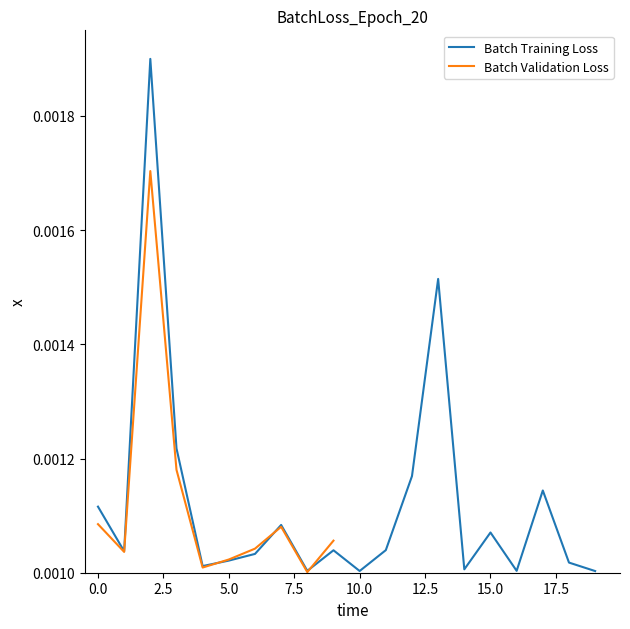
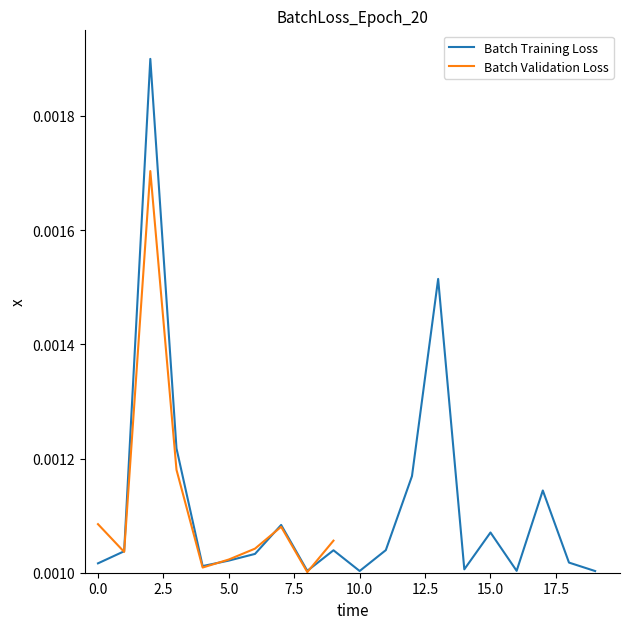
  {
    "Batch Training Loss": {
-     "0.0": 0.00112,
+     "0.0": 0.00102,
      "10.0": 0.00100,
      "15.0": 0.00107
    },
    "Batch Validation Loss": {
      "0.0": 0.00109
    }
  }
